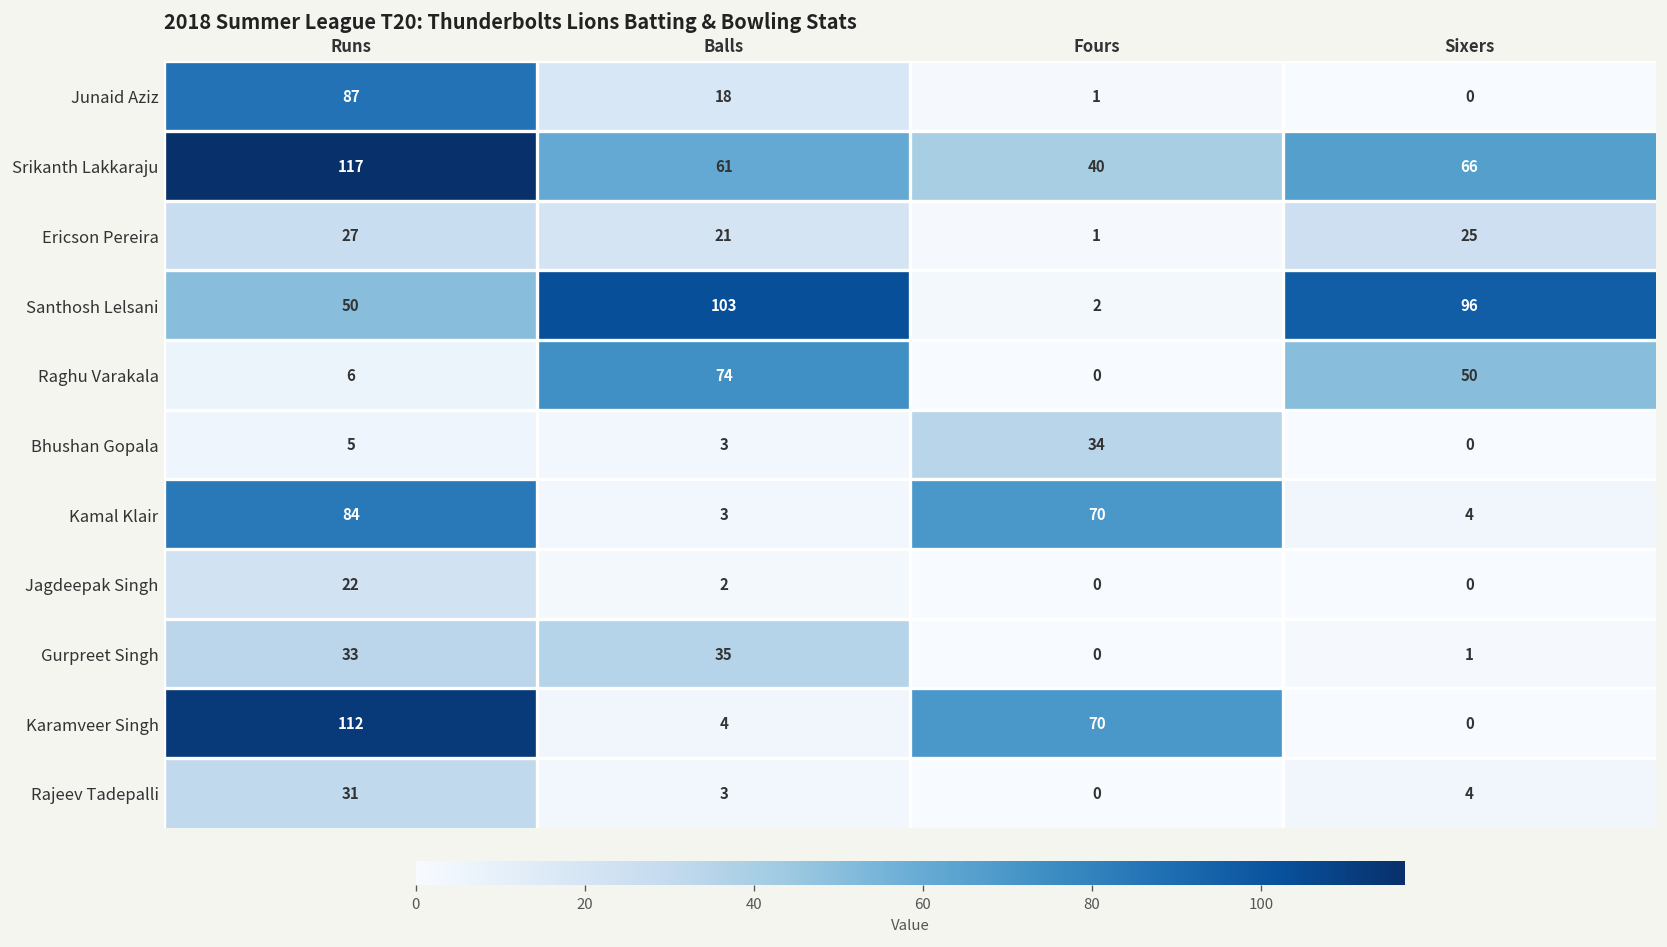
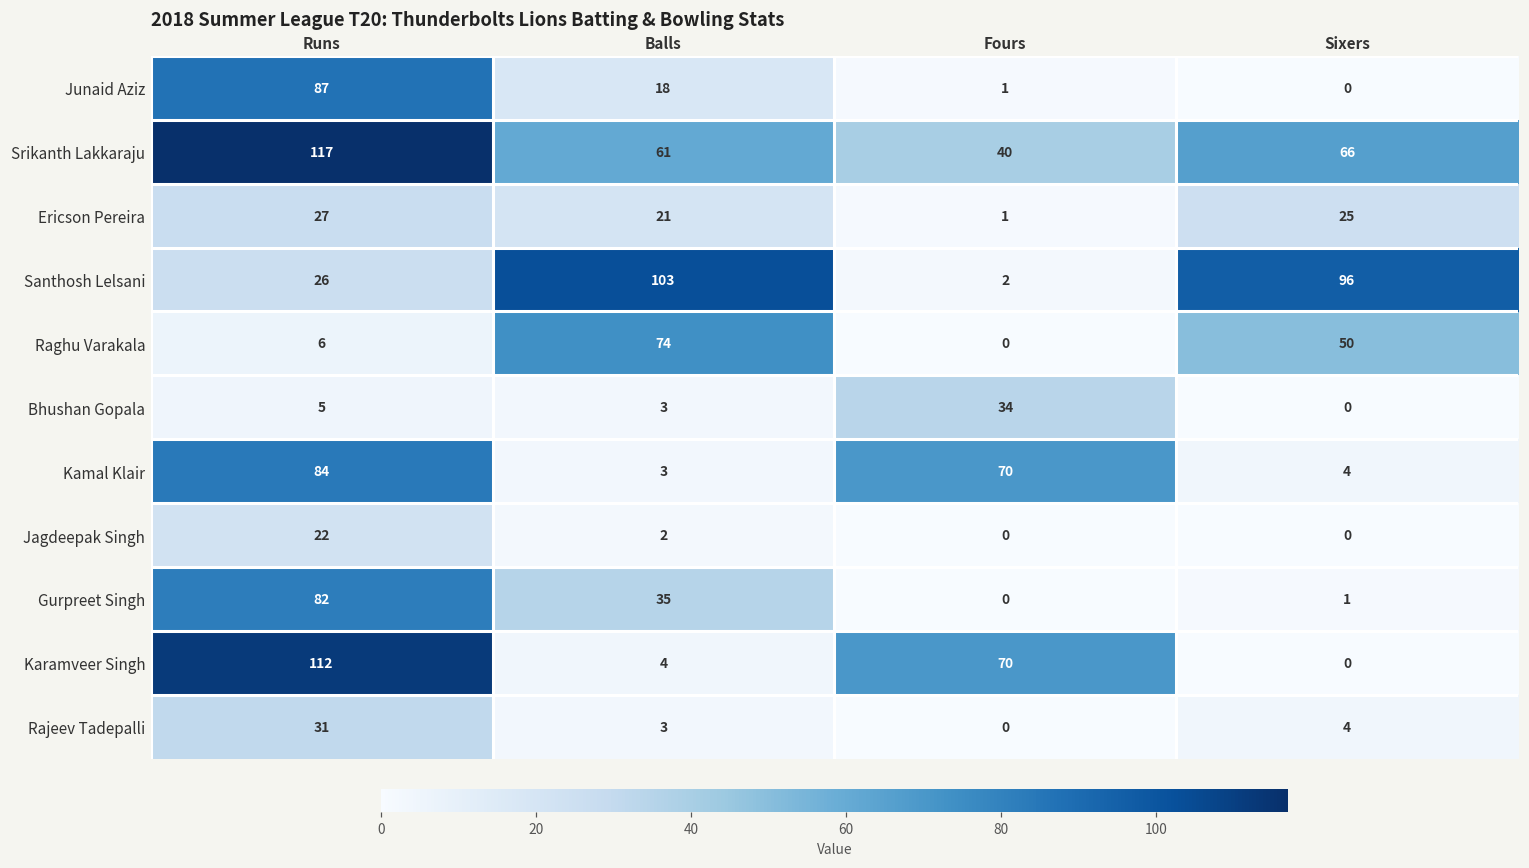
  {
    "Junaid Aziz": {
      "Runs": 87,
      "Balls": 18,
      "Fours": 1,
      "Sixers": 0
    },
    "Srikanth Lakkaraju": {
      "Runs": 117,
      "Balls": 61,
      "Fours": 40,
      "Sixers": 66
    },
    "Ericson Pereira": {
      "Runs": 27,
      "Balls": 21,
      "Fours": 1,
      "Sixers": 25
    },
    "Santhosh Lelsani": {
-     "Runs": 50,
+     "Runs": 26,
      "Balls": 103,
      "Fours": 2,
      "Sixers": 96
    },
    "Raghu Varakala": {
      "Runs": 6,
      "Balls": 74,
      "Fours": 0,
      "Sixers": 50
    },
    "Bhushan Gopala": {
      "Runs": 5,
      "Balls": 3,
      "Fours": 34,
      "Sixers": 0
    },
    "Kamal Klair": {
      "Runs": 84,
      "Balls": 3,
      "Fours": 70,
      "Sixers": 4
    },
    "Jagdeepak Singh": {
      "Runs": 22,
      "Balls": 2,
      "Fours": 0,
      "Sixers": 0
    },
    "Gurpreet Singh": {
-     "Runs": 33,
+     "Runs": 82,
      "Balls": 35,
      "Fours": 0,
      "Sixers": 1
    },
    "Karamveer Singh": {
      "Runs": 112,
      "Balls": 4,
      "Fours": 70,
      "Sixers": 0
    },
    "Rajeev Tadepalli": {
      "Runs": 31,
      "Balls": 3,
      "Fours": 0,
      "Sixers": 4
    }
  }
